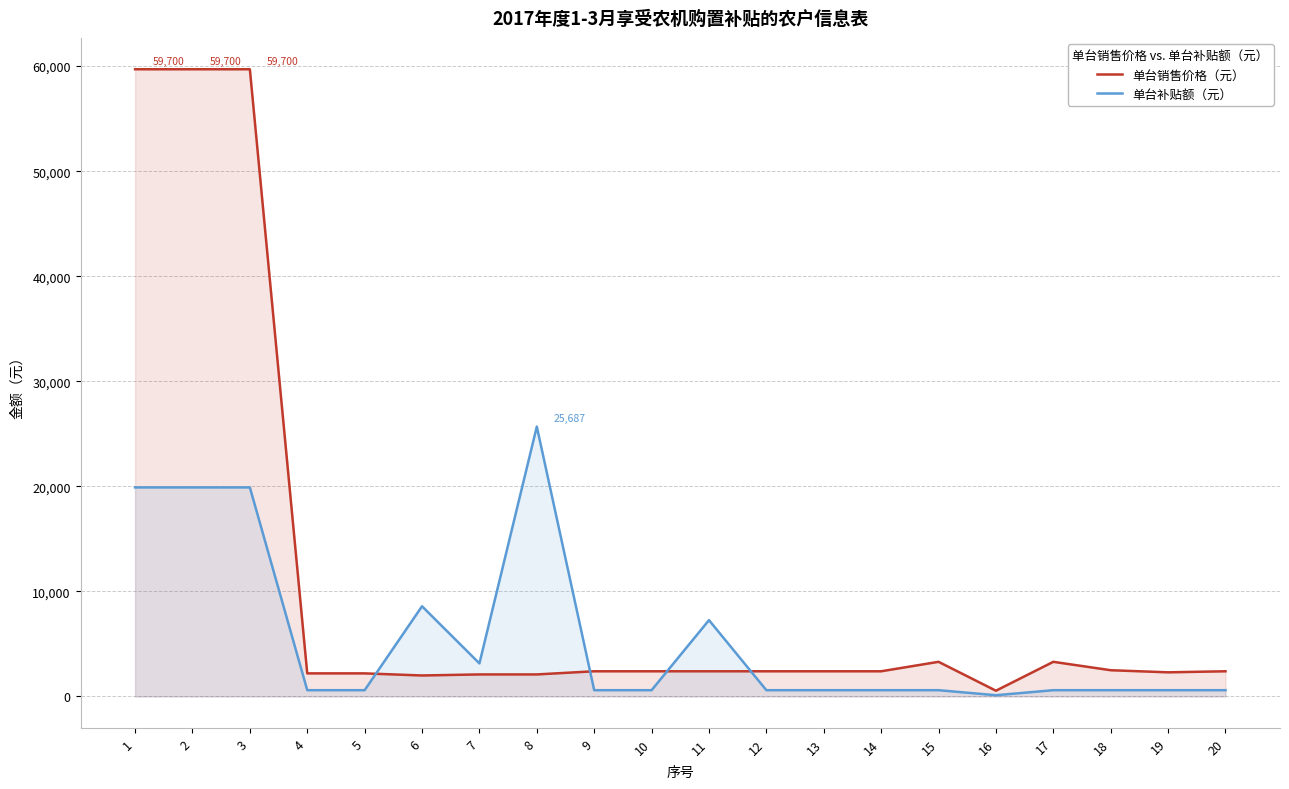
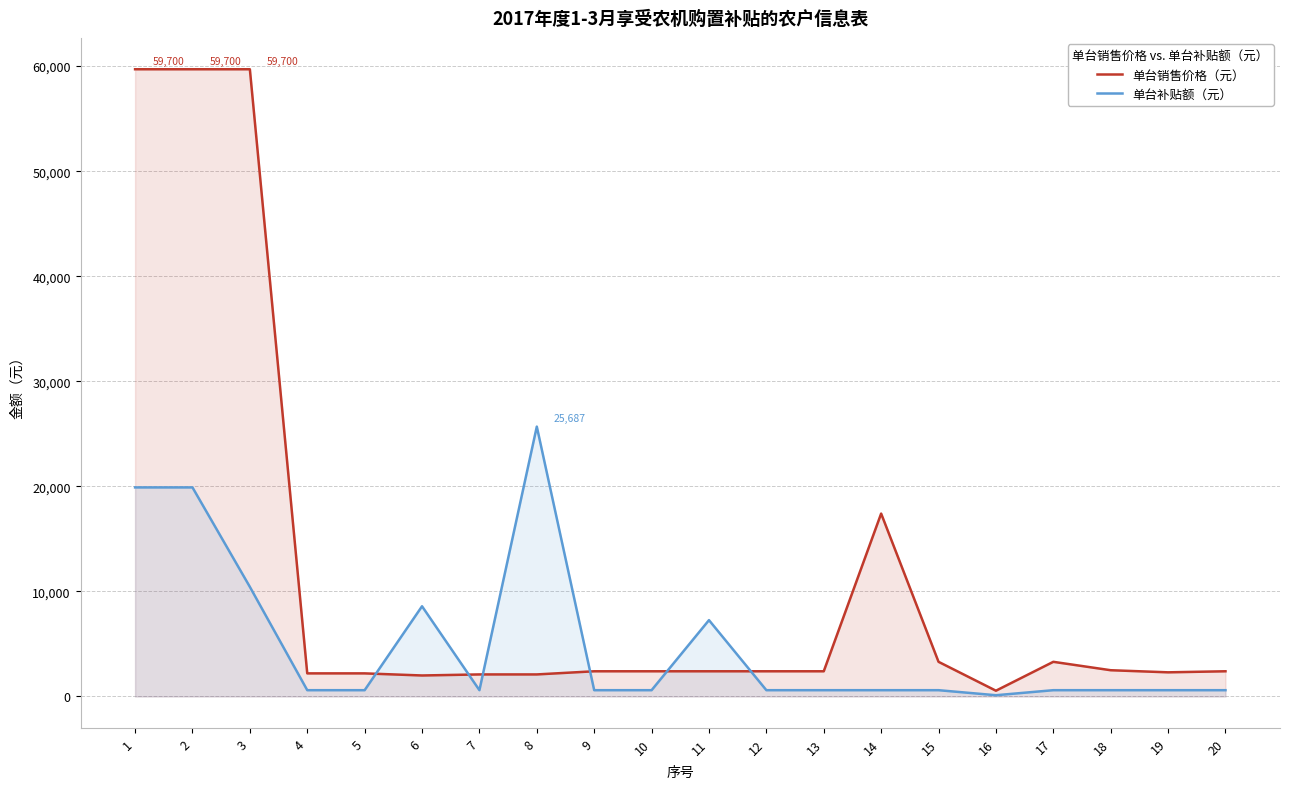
  {
    "单台销售价格（元）": {
      "4": "2,200",
      "5": "2,200",
      "6": "2,000",
      "7": "2,100",
      "8": "2,100",
      "9": "2,400",
      "10": "2,400",
      "11": "2,400",
      "12": "2,400",
      "13": "2,400",
-     "14": "2,400",
+     "14": "17,400",
      "15": "3,300",
      "16": "600",
      "17": "3,300",
      "18": "2,500",
      "19": "2,300",
      "20": "2,400"
    },
    "单台补贴额（元）": {
      "1": "19,900",
      "2": "19,900",
-     "3": "19,900",
+     "3": "10,400",
      "4": "600",
      "5": "600",
      "6": "8,600",
-     "7": "3,100",
+     "7": "600",
      "9": "600",
      "10": "600",
      "11": "7,300",
      "12": "600",
      "13": "600",
      "14": "600",
      "15": "600",
      "16": "100",
      "17": "600",
      "18": "600",
      "19": "600",
      "20": "600"
    }
  }
